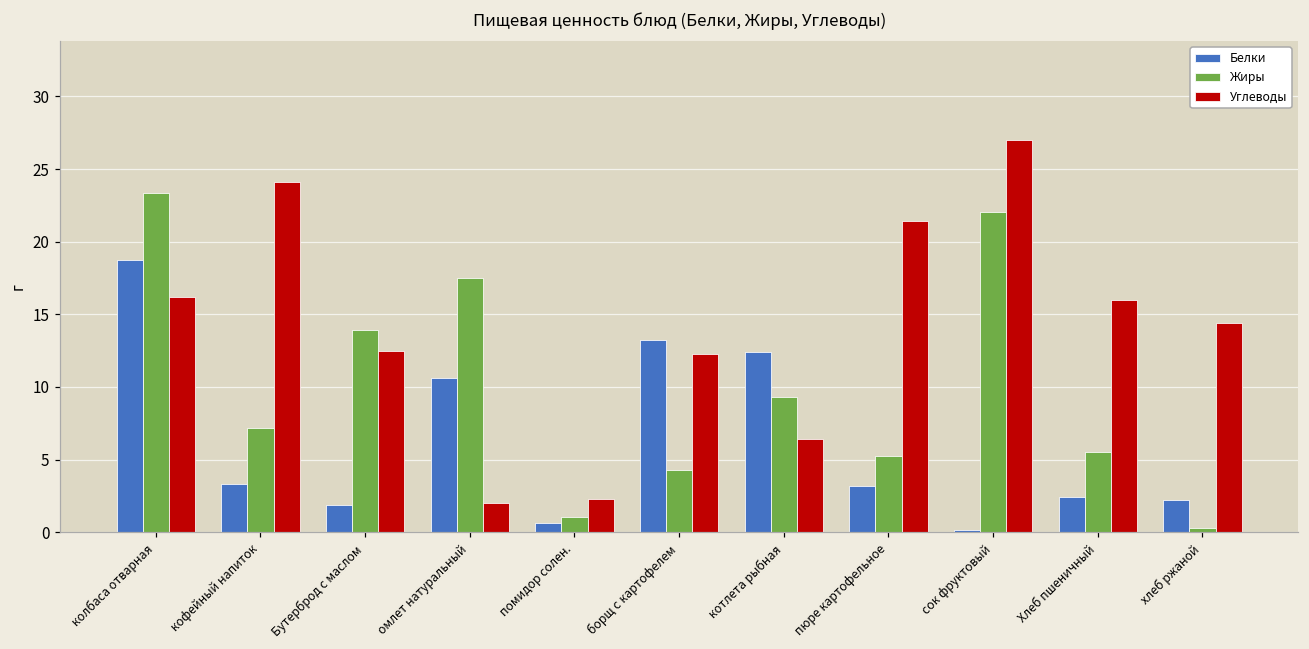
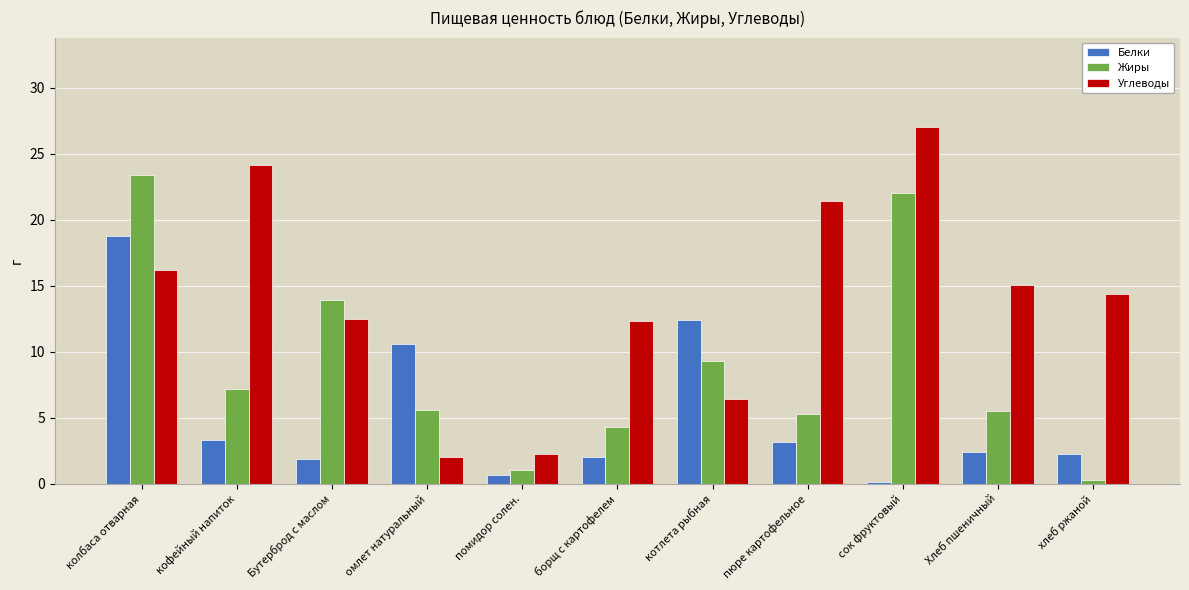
  {
    "Белки": {
      "колбаса отварная": 18.8,
      "кофейный напиток": 3.3,
      "Бутерброд с маслом": 1.9,
      "омлет натуральный": 10.6,
      "помидор солен.": 0.7,
-     "борщ с картофелем": 13.3,
+     "борщ с картофелем": 2.0,
      "котлета рыбная": 12.4,
      "пюре картофельное": 3.2,
      "Хлеб пшеничный": 2.4,
      "хлеб ржаной": 2.3
    },
    "Жиры": {
      "колбаса отварная": 23.4,
      "кофейный напиток": 7.2,
      "Бутерброд с маслом": 13.9,
-     "омлет натуральный": 17.5,
+     "омлет натуральный": 5.6,
      "помидор солен.": 1.0,
      "борщ с картофелем": 4.3,
      "котлета рыбная": 9.3,
      "пюре картофельное": 5.3,
      "сок фруктовый": 22.0,
      "Хлеб пшеничный": 5.5,
      "хлеб ржаной": 0.3
    },
    "Углеводы": {
      "колбаса отварная": 16.2,
      "кофейный напиток": 24.1,
      "Бутерброд с маслом": 12.5,
      "омлет натуральный": 2.0,
      "помидор солен.": 2.3,
      "борщ с картофелем": 12.3,
      "котлета рыбная": 6.4,
      "пюре картофельное": 21.4,
      "сок фруктовый": 27.0,
-     "Хлеб пшеничный": 16.0,
+     "Хлеб пшеничный": 15.1,
      "хлеб ржаной": 14.4
    }
  }
